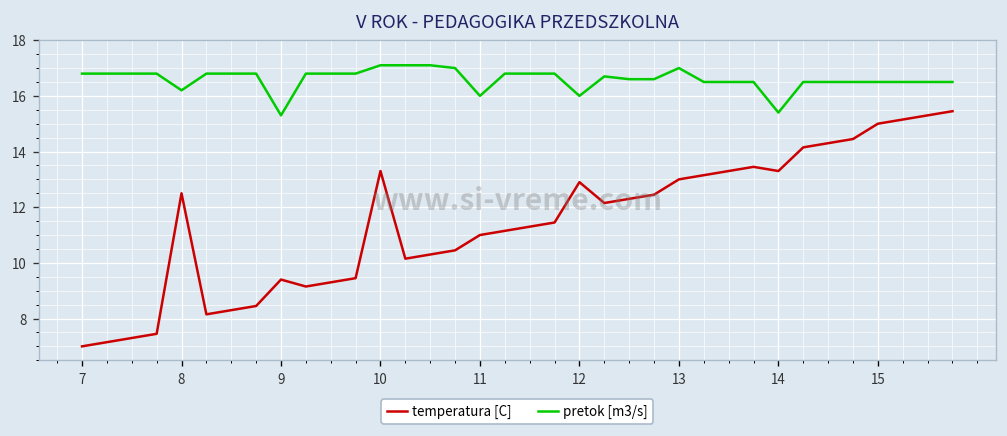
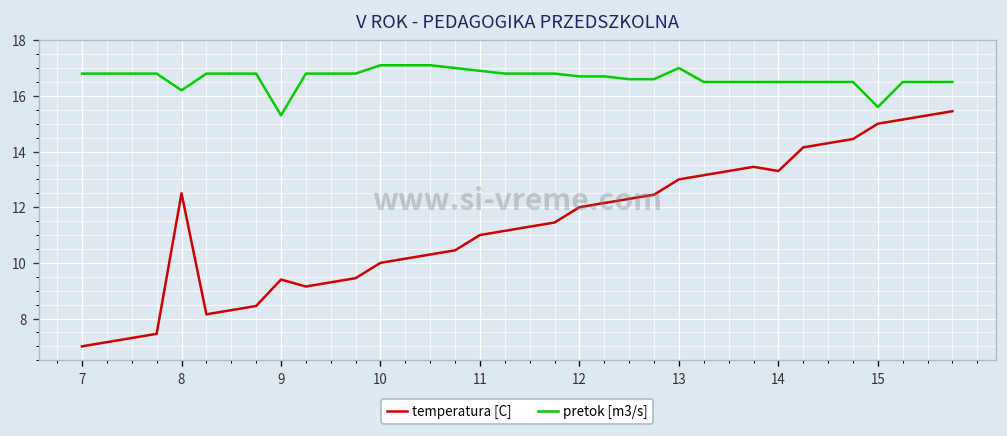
  {
    "temperatura [C]": {
      "7": 7.0,
      "8": 12.5,
      "9": 9.4,
-     "10": 13.3,
+     "10": 10.0,
      "11": 11.0,
-     "12": 12.9,
+     "12": 12.0,
      "13": 13.0,
      "14": 13.3,
      "15": 15.0
    },
    "pretok [m3/s]": {
      "7": 16.8,
      "8": 16.2,
      "9": 15.3,
      "10": 17.1,
-     "11": 16.0,
-     "12": 16.0,
+     "11": 16.9,
+     "12": 16.7,
      "13": 17.0,
-     "14": 15.4,
-     "15": 16.5
+     "14": 16.5,
+     "15": 15.6
    }
  }
